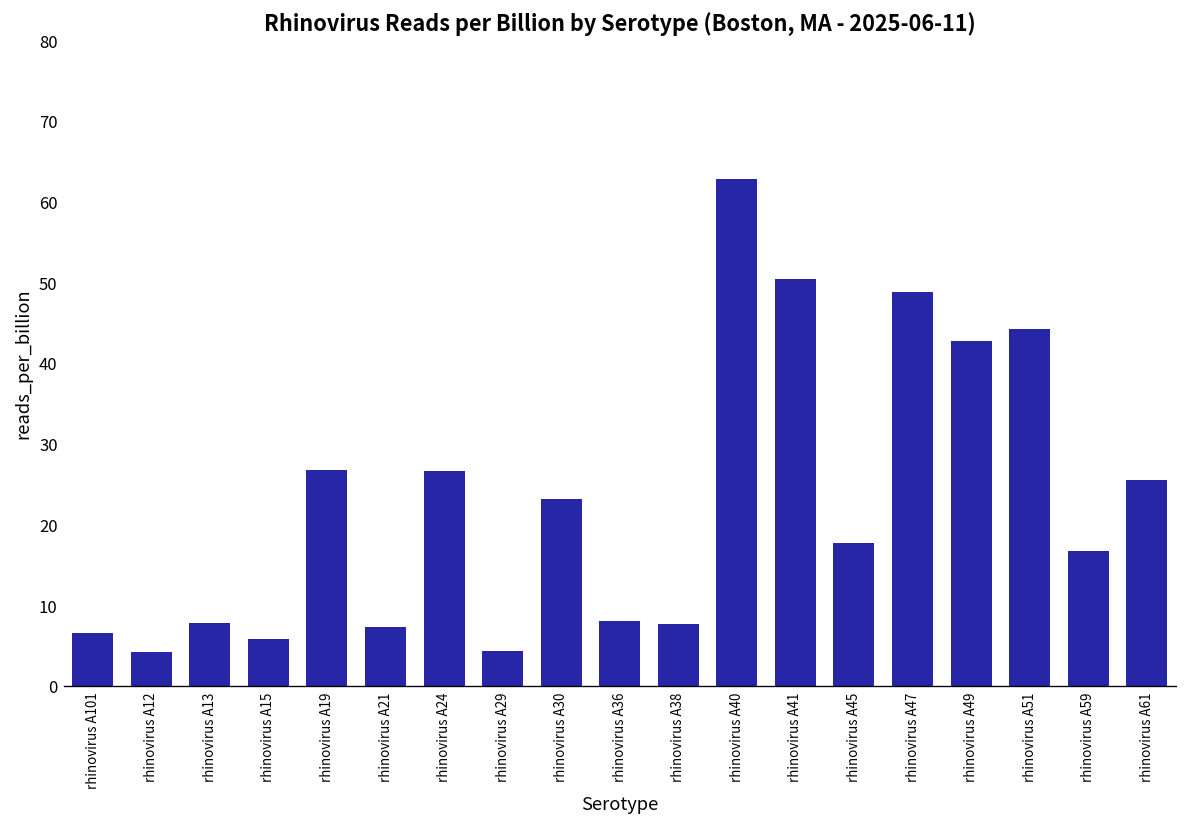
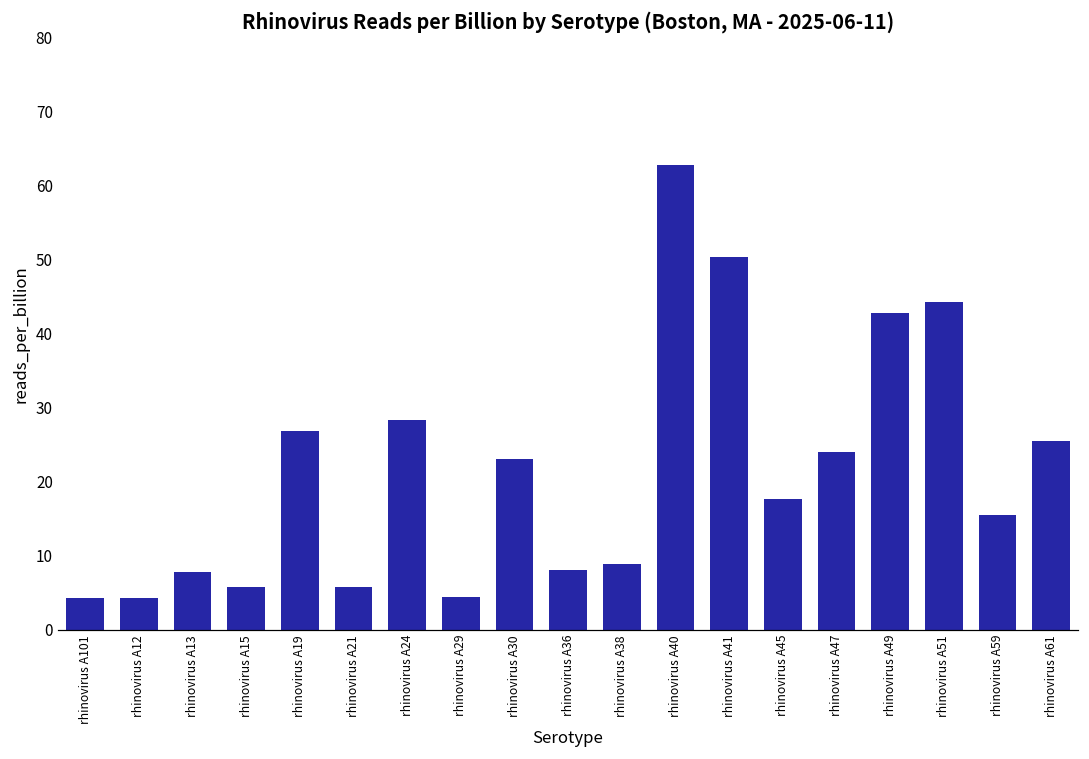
  {
-   "rhinovirus A101": 7,
+   "rhinovirus A101": 4,
    "rhinovirus A12": 4,
    "rhinovirus A13": 8,
    "rhinovirus A15": 6,
    "rhinovirus A19": 27,
-   "rhinovirus A21": 7,
-   "rhinovirus A24": 27,
+   "rhinovirus A21": 6,
+   "rhinovirus A24": 28,
    "rhinovirus A29": 4,
    "rhinovirus A30": 23,
    "rhinovirus A36": 8,
-   "rhinovirus A38": 8,
+   "rhinovirus A38": 9,
    "rhinovirus A40": 63,
    "rhinovirus A41": 50,
    "rhinovirus A45": 18,
-   "rhinovirus A47": 49,
+   "rhinovirus A47": 24,
    "rhinovirus A49": 43,
    "rhinovirus A51": 44,
-   "rhinovirus A59": 17,
+   "rhinovirus A59": 15,
    "rhinovirus A61": 25
  }
